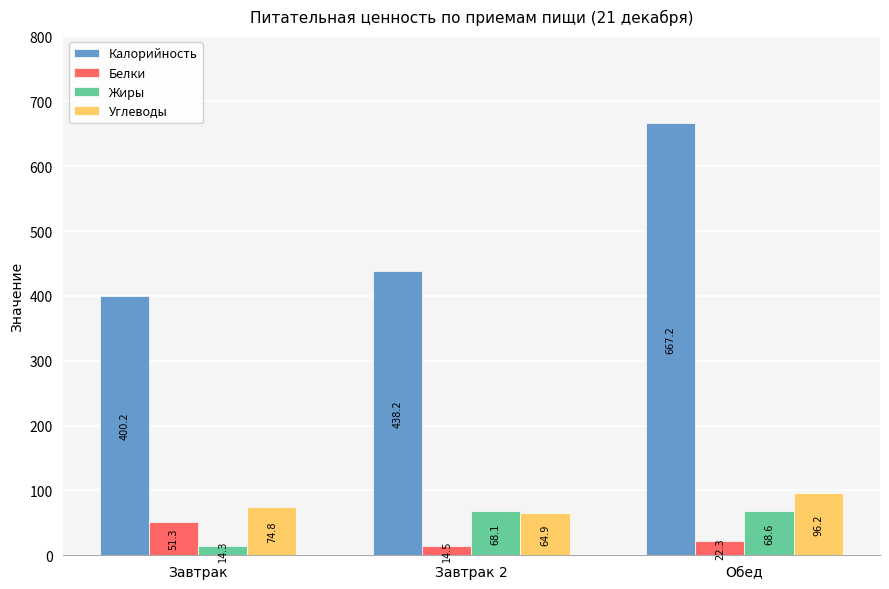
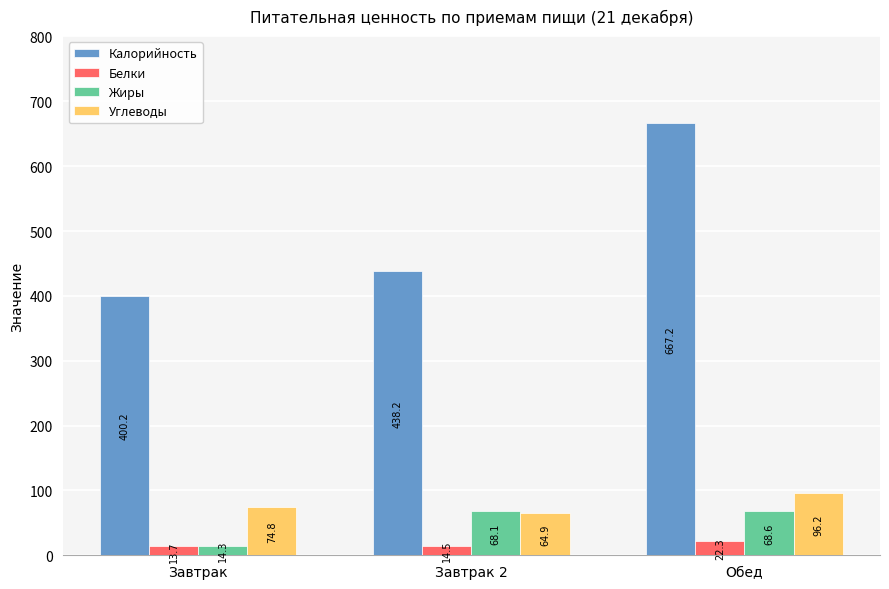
  {
    "Калорийность": {
      "Завтрак": 400.2,
      "Завтрак 2": 438.2,
      "Обед": 667.2
    },
    "Белки": {
-     "Завтрак": 51.3,
+     "Завтрак": 13.7,
      "Завтрак 2": 14.5,
      "Обед": 22.3
    },
    "Жиры": {
      "Завтрак": 14.3,
      "Завтрак 2": 68.1,
      "Обед": 68.6
    },
    "Углеводы": {
      "Завтрак": 74.8,
      "Завтрак 2": 64.9,
      "Обед": 96.2
    }
  }
